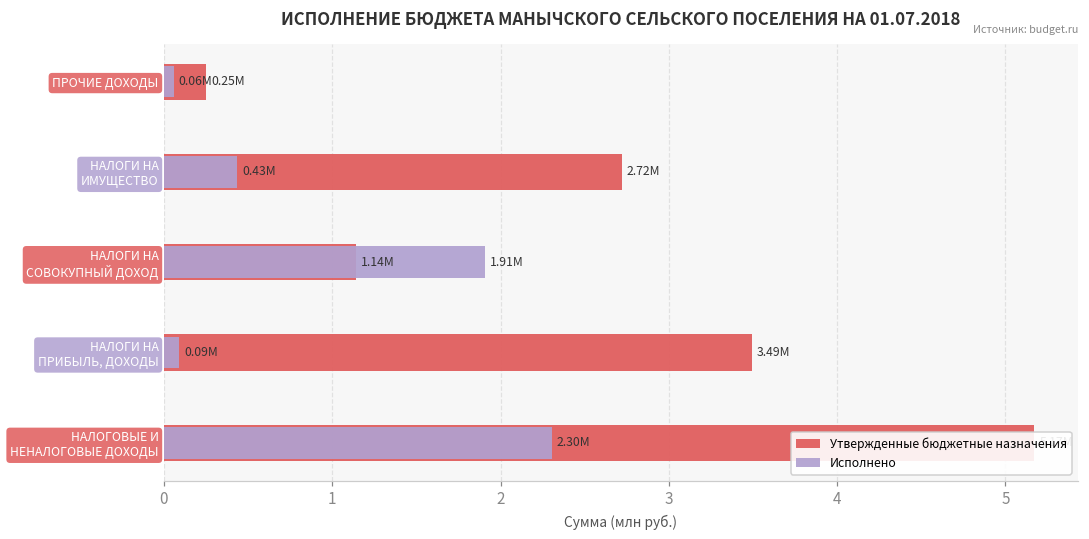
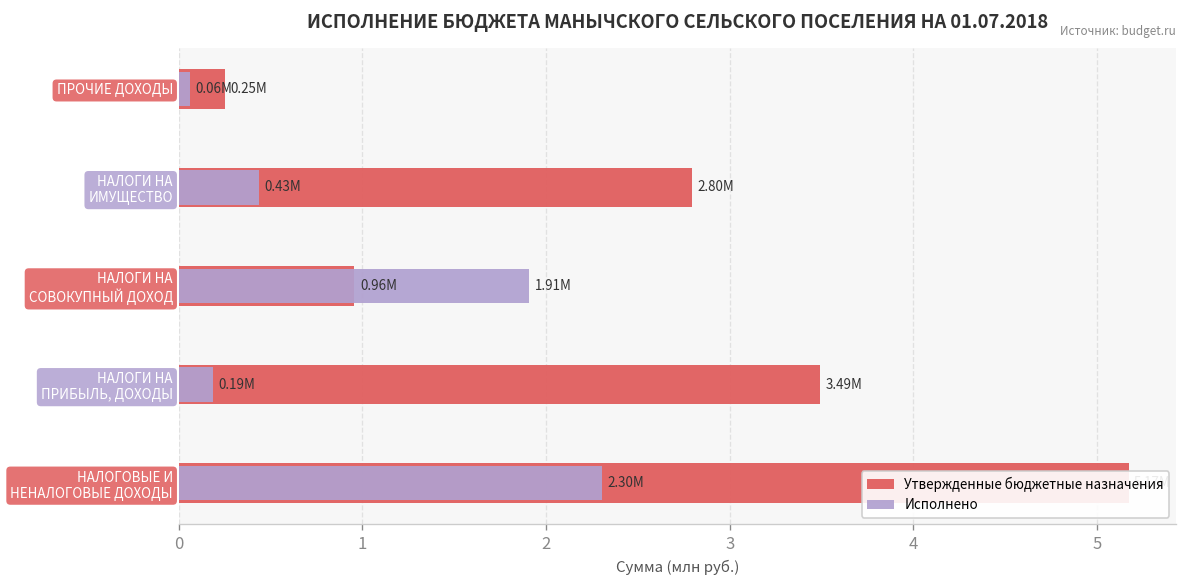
  {
    "Утвержденные бюджетные назначения": {
      "ПРОЧИЕ ДОХОДЫ": "0.25M",
-     "НАЛОГИ НА ИМУЩЕСТВО": "2.72M",
-     "НАЛОГИ НА СОВОКУПНЫЙ ДОХОД": "1.14M",
+     "НАЛОГИ НА ИМУЩЕСТВО": "2.80M",
+     "НАЛОГИ НА СОВОКУПНЫЙ ДОХОД": "0.96M",
      "НАЛОГИ НА ПРИБЫЛЬ, ДОХОДЫ": "3.49M"
    },
    "Исполнено": {
      "НАЛОГИ НА СОВОКУПНЫЙ ДОХОД": "1.91M",
-     "НАЛОГИ НА ПРИБЫЛЬ, ДОХОДЫ": "0.09M"
+     "НАЛОГИ НА ПРИБЫЛЬ, ДОХОДЫ": "0.19M"
    }
  }
